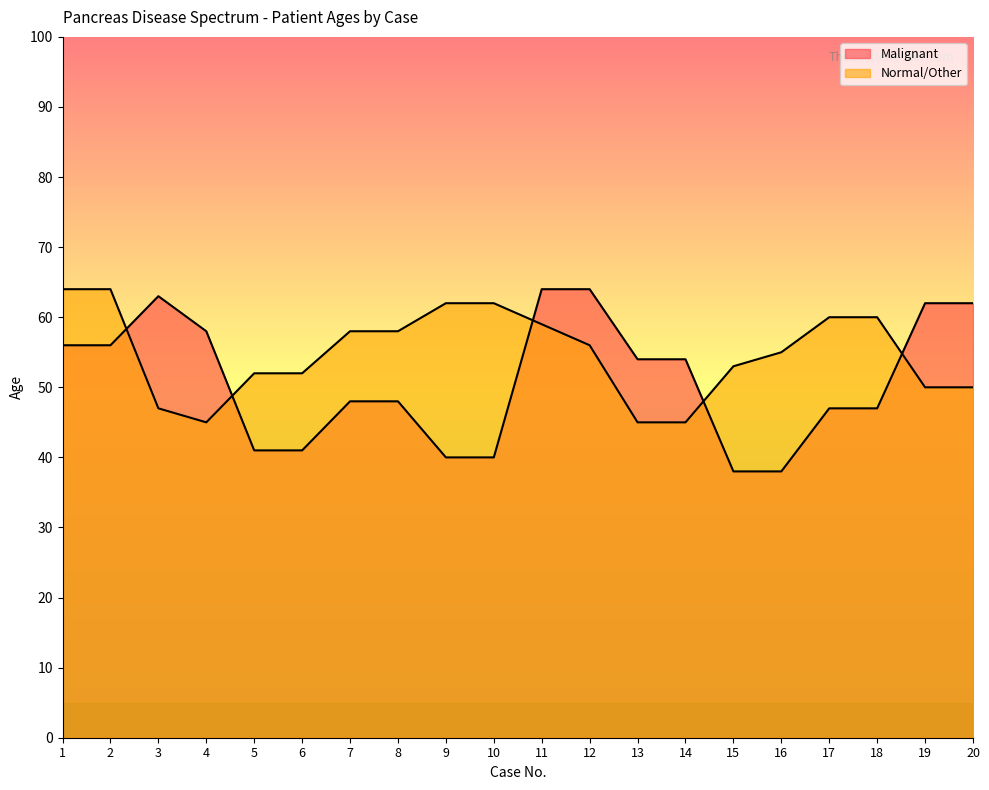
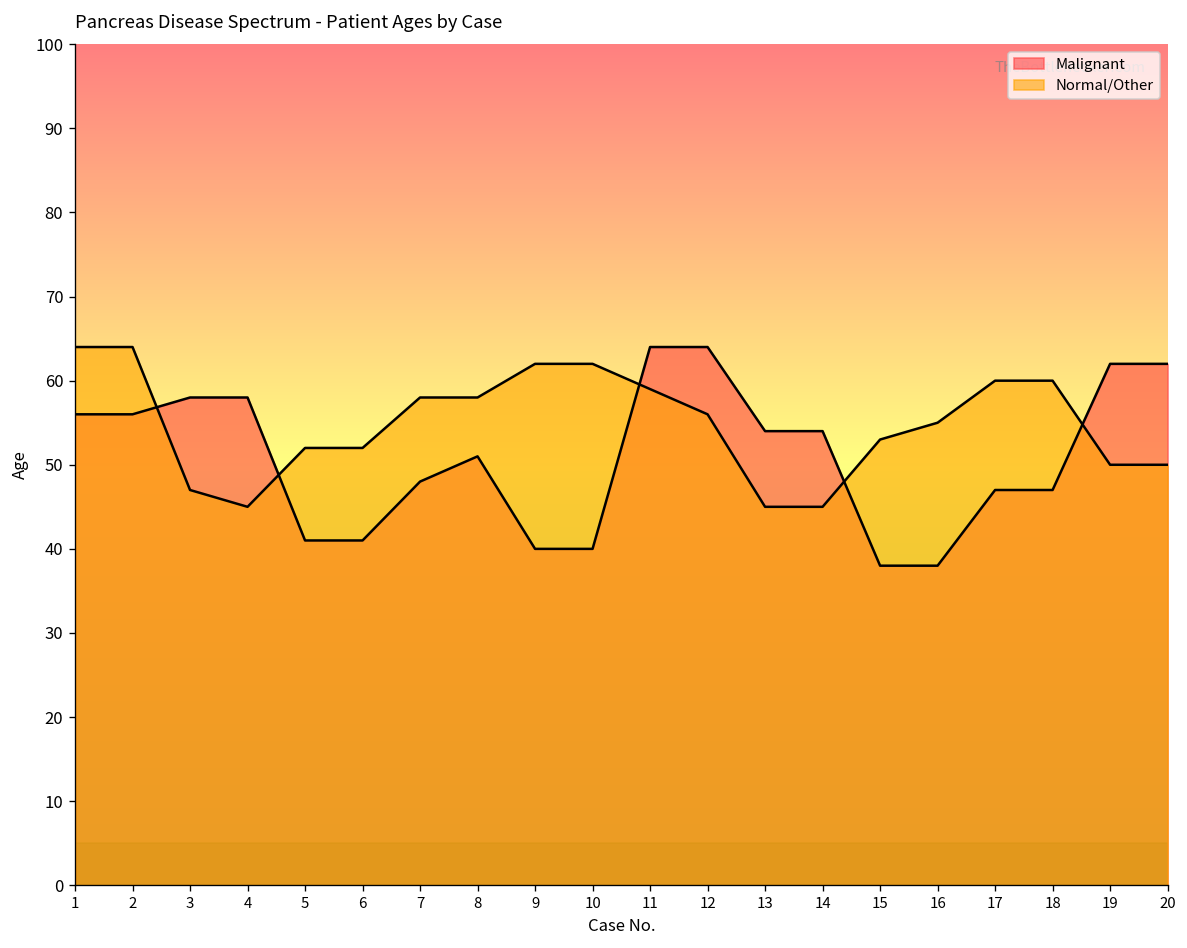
  {
    "Malignant": {
      "1": 56,
      "2": 56,
-     "3": 63,
+     "3": 58,
      "4": 58,
      "5": 41,
      "6": 41,
      "7": 48,
-     "8": 48,
+     "8": 51,
      "9": 40,
      "10": 40,
      "11": 64,
      "12": 64,
      "13": 54,
      "14": 54,
      "15": 38,
      "16": 38,
      "17": 47,
      "18": 47,
      "19": 62,
      "20": 62
    },
    "Normal/Other": {
      "1": 64,
      "2": 64,
      "3": 47,
      "4": 45,
      "5": 52,
      "6": 52,
      "7": 58,
      "8": 58,
      "9": 62,
      "10": 62,
      "11": 59,
      "12": 56,
      "13": 45,
      "14": 45,
      "15": 53,
      "16": 55,
      "17": 60,
      "18": 60,
      "19": 50,
      "20": 50
    }
  }
